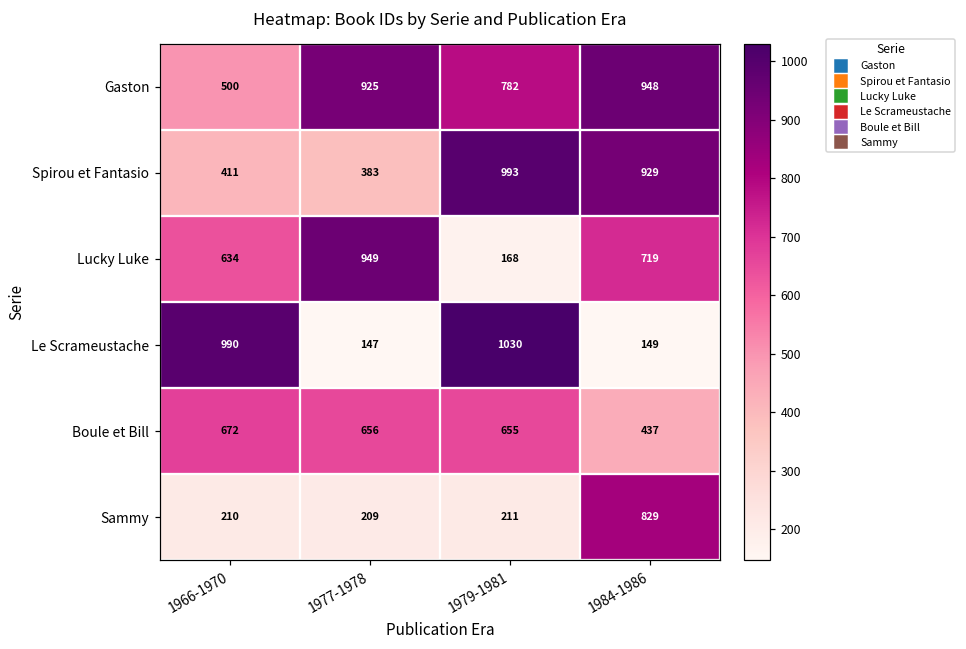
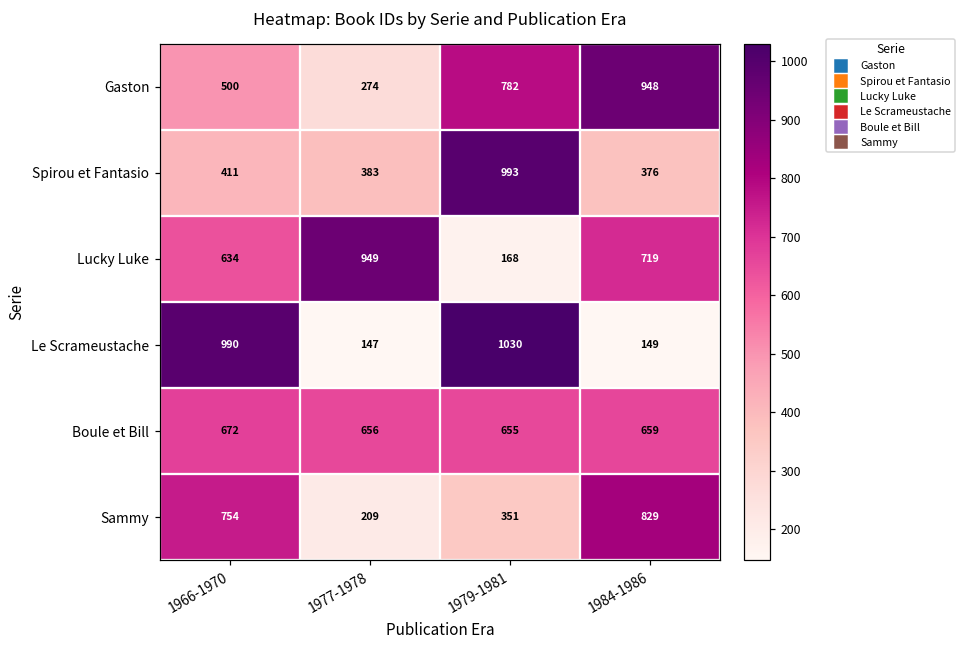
  {
    "Gaston": {
      "1966-1970": 500,
-     "1977-1978": 925,
+     "1977-1978": 274,
      "1979-1981": 782,
      "1984-1986": 948
    },
    "Spirou et Fantasio": {
      "1966-1970": 411,
      "1977-1978": 383,
      "1979-1981": 993,
-     "1984-1986": 929
+     "1984-1986": 376
    },
    "Lucky Luke": {
      "1966-1970": 634,
      "1977-1978": 949,
      "1979-1981": 168,
      "1984-1986": 719
    },
    "Le Scrameustache": {
      "1966-1970": 990,
      "1977-1978": 147,
      "1979-1981": 1030,
      "1984-1986": 149
    },
    "Boule et Bill": {
      "1966-1970": 672,
      "1977-1978": 656,
      "1979-1981": 655,
-     "1984-1986": 437
+     "1984-1986": 659
    },
    "Sammy": {
-     "1966-1970": 210,
+     "1966-1970": 754,
      "1977-1978": 209,
-     "1979-1981": 211,
+     "1979-1981": 351,
      "1984-1986": 829
    }
  }
